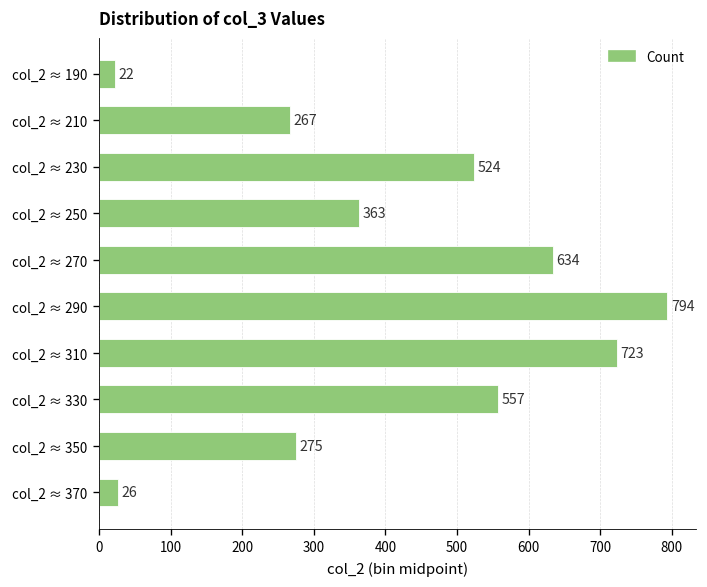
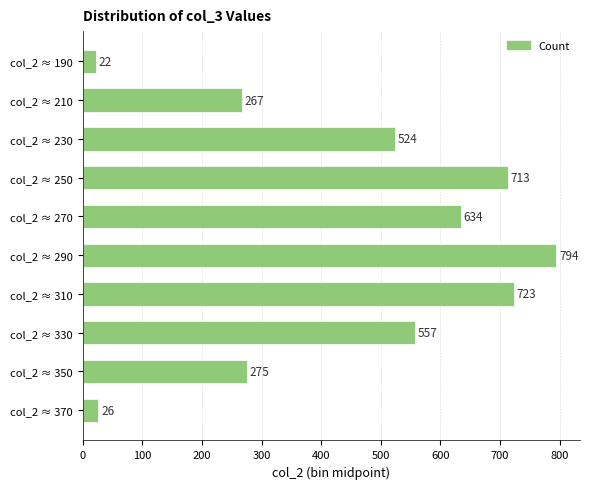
  {
    "col_2 ≈ 190": 22,
    "col_2 ≈ 210": 267,
    "col_2 ≈ 230": 524,
-   "col_2 ≈ 250": 363,
+   "col_2 ≈ 250": 713,
    "col_2 ≈ 270": 634,
    "col_2 ≈ 290": 794,
    "col_2 ≈ 310": 723,
    "col_2 ≈ 330": 557,
    "col_2 ≈ 350": 275,
    "col_2 ≈ 370": 26
  }
